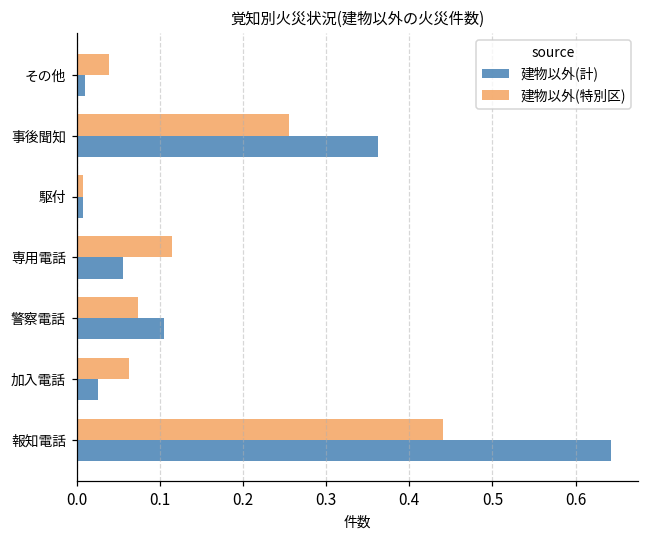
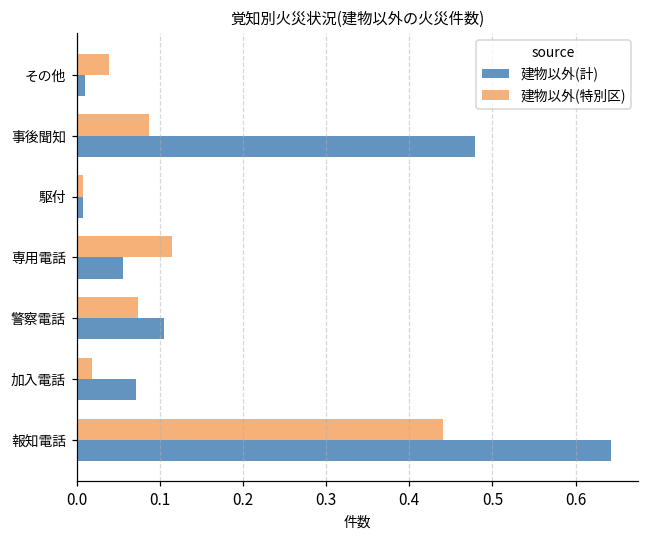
  {
    "建物以外(計)": {
      "その他": 0.01,
-     "事後聞知": 0.36,
+     "事後聞知": 0.48,
      "駆付": 0.01,
      "専用電話": 0.06,
      "警察電話": 0.11,
-     "加入電話": 0.03,
+     "加入電話": 0.07,
      "報知電話": 0.64
    },
    "建物以外(特別区)": {
      "その他": 0.04,
-     "事後聞知": 0.26,
+     "事後聞知": 0.09,
      "駆付": 0.01,
      "専用電話": 0.12,
      "警察電話": 0.07,
-     "加入電話": 0.06,
+     "加入電話": 0.02,
      "報知電話": 0.44
    }
  }
